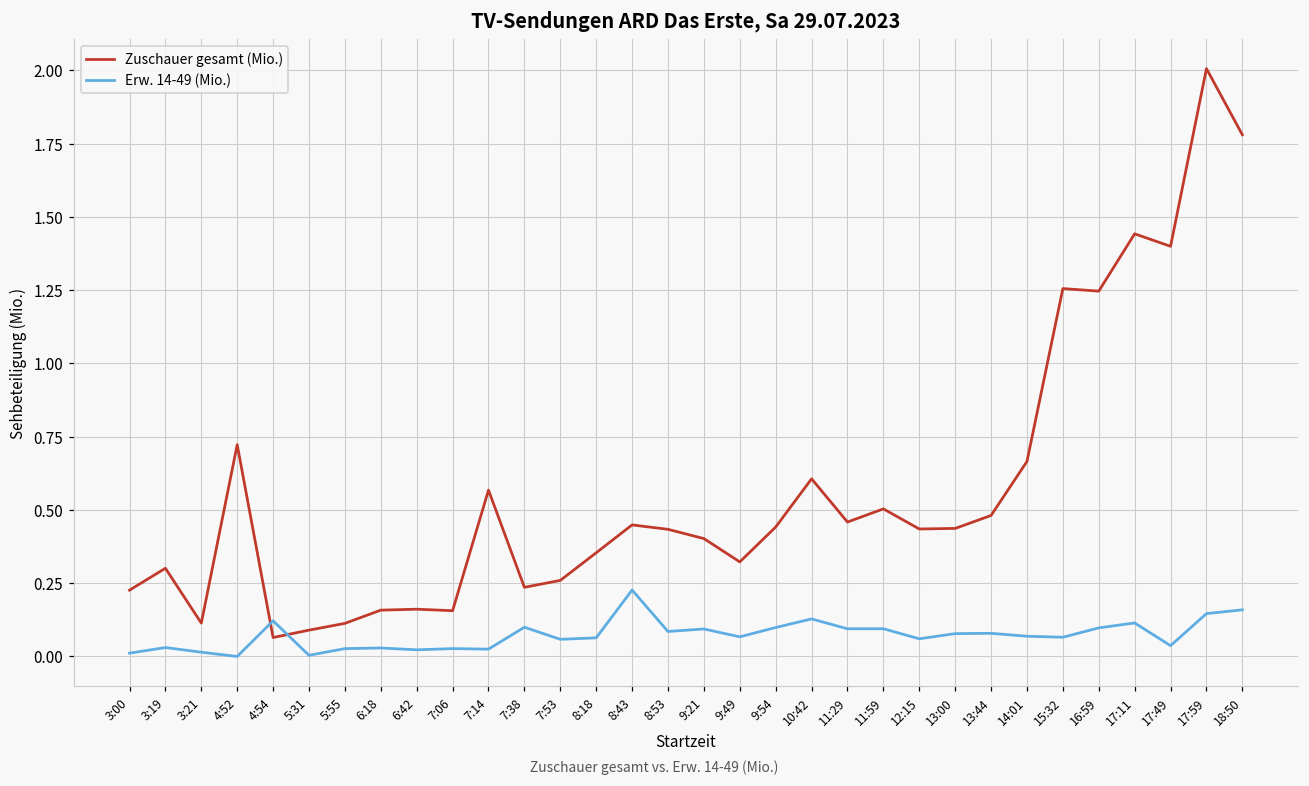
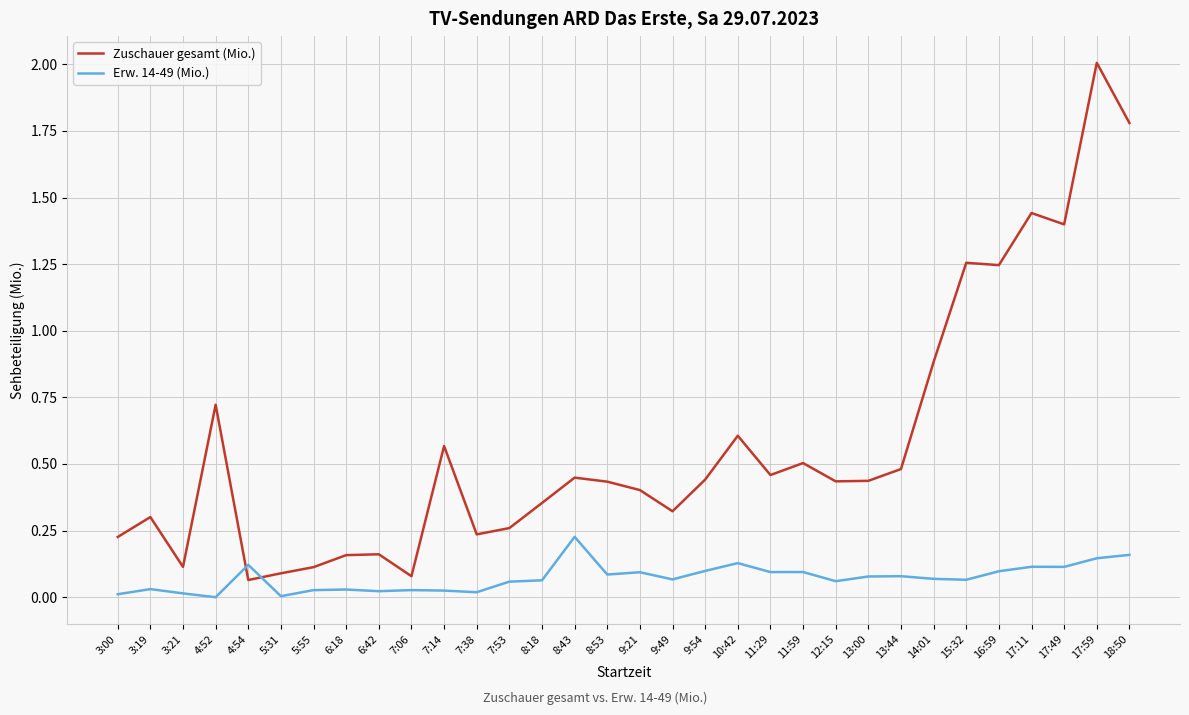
  {
    "Zuschauer gesamt (Mio.)": {
      "3:00": 0.23,
      "3:19": 0.30,
      "3:21": 0.11,
      "4:52": 0.72,
      "4:54": 0.06,
      "5:31": 0.09,
      "5:55": 0.11,
      "6:18": 0.16,
      "6:42": 0.16,
-     "7:06": 0.16,
+     "7:06": 0.08,
      "7:14": 0.57,
      "7:38": 0.24,
      "7:53": 0.26,
      "8:18": 0.35,
      "8:43": 0.45,
      "8:53": 0.43,
      "9:21": 0.40,
      "9:49": 0.32,
      "9:54": 0.44,
      "10:42": 0.61,
      "11:29": 0.46,
      "11:59": 0.50,
      "12:15": 0.43,
      "13:00": 0.44,
      "13:44": 0.48,
-     "14:01": 0.67,
+     "14:01": 0.88,
      "15:32": 1.26,
      "16:59": 1.25,
      "17:11": 1.44,
      "17:49": 1.40,
      "17:59": 2.01,
      "18:50": 1.78
    },
    "Erw. 14-49 (Mio.)": {
      "3:00": 0.01,
      "3:19": 0.03,
      "3:21": 0.01,
      "4:52": 0.00,
      "4:54": 0.12,
      "5:31": 0.00,
      "5:55": 0.03,
      "6:18": 0.03,
      "6:42": 0.02,
      "7:06": 0.03,
      "7:14": 0.02,
-     "7:38": 0.10,
+     "7:38": 0.02,
      "7:53": 0.06,
      "8:18": 0.06,
      "8:43": 0.23,
      "8:53": 0.09,
      "9:21": 0.09,
      "9:49": 0.07,
      "9:54": 0.10,
      "10:42": 0.13,
      "11:29": 0.09,
      "11:59": 0.09,
      "12:15": 0.06,
      "13:00": 0.08,
      "13:44": 0.08,
      "14:01": 0.07,
      "15:32": 0.07,
      "16:59": 0.10,
      "17:11": 0.11,
-     "17:49": 0.04,
+     "17:49": 0.11,
      "17:59": 0.15,
      "18:50": 0.16
    }
  }
